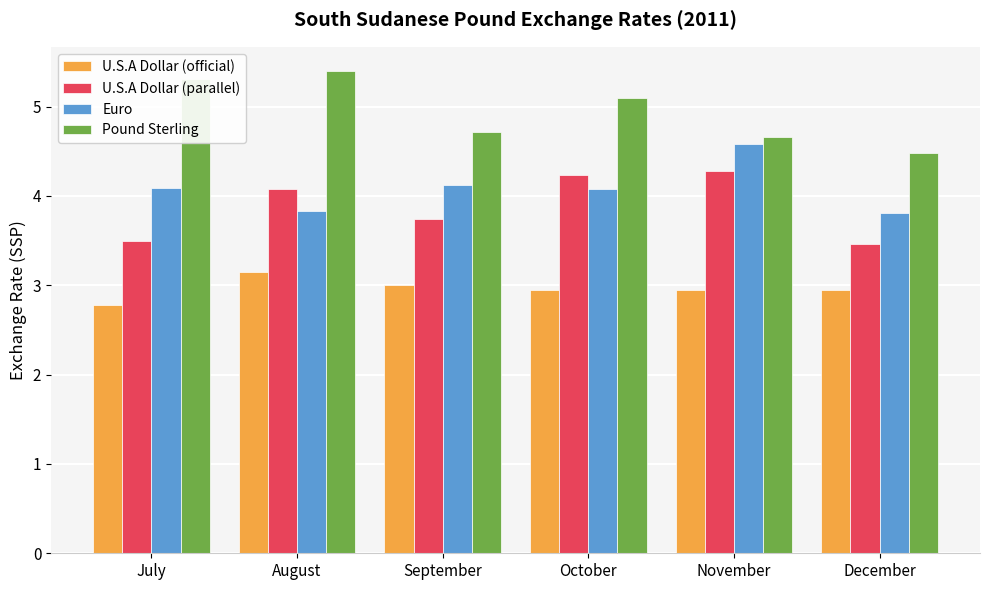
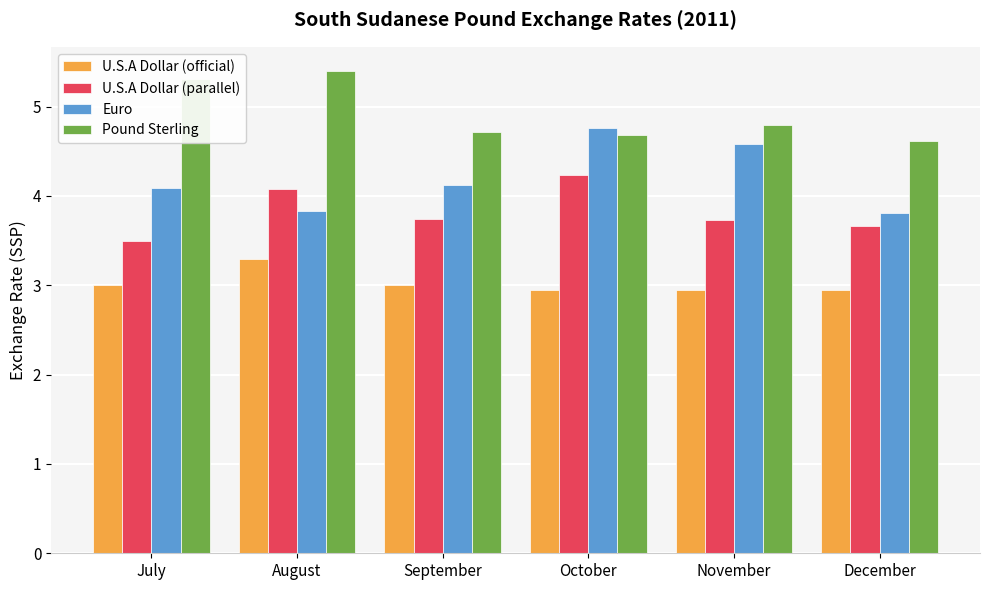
  {
    "U.S.A Dollar (official)": {
-     "July": 2.8,
-     "August": 3.1,
+     "July": 3.0,
+     "August": 3.3,
      "September": 3.0,
      "October": 3.0,
      "November": 3.0,
      "December": 3.0
    },
    "U.S.A Dollar (parallel)": {
      "July": 3.5,
      "August": 4.1,
      "September": 3.7,
      "October": 4.2,
-     "November": 4.3,
-     "December": 3.5
+     "November": 3.7,
+     "December": 3.7
    },
    "Euro": {
      "July": 4.1,
      "August": 3.8,
      "September": 4.1,
-     "October": 4.1,
+     "October": 4.8,
      "November": 4.6,
      "December": 3.8
    },
    "Pound Sterling": {
      "August": 5.4,
      "September": 4.7,
-     "October": 5.1,
-     "November": 4.7,
-     "December": 4.5
+     "October": 4.7,
+     "November": 4.8,
+     "December": 4.6
    }
  }
